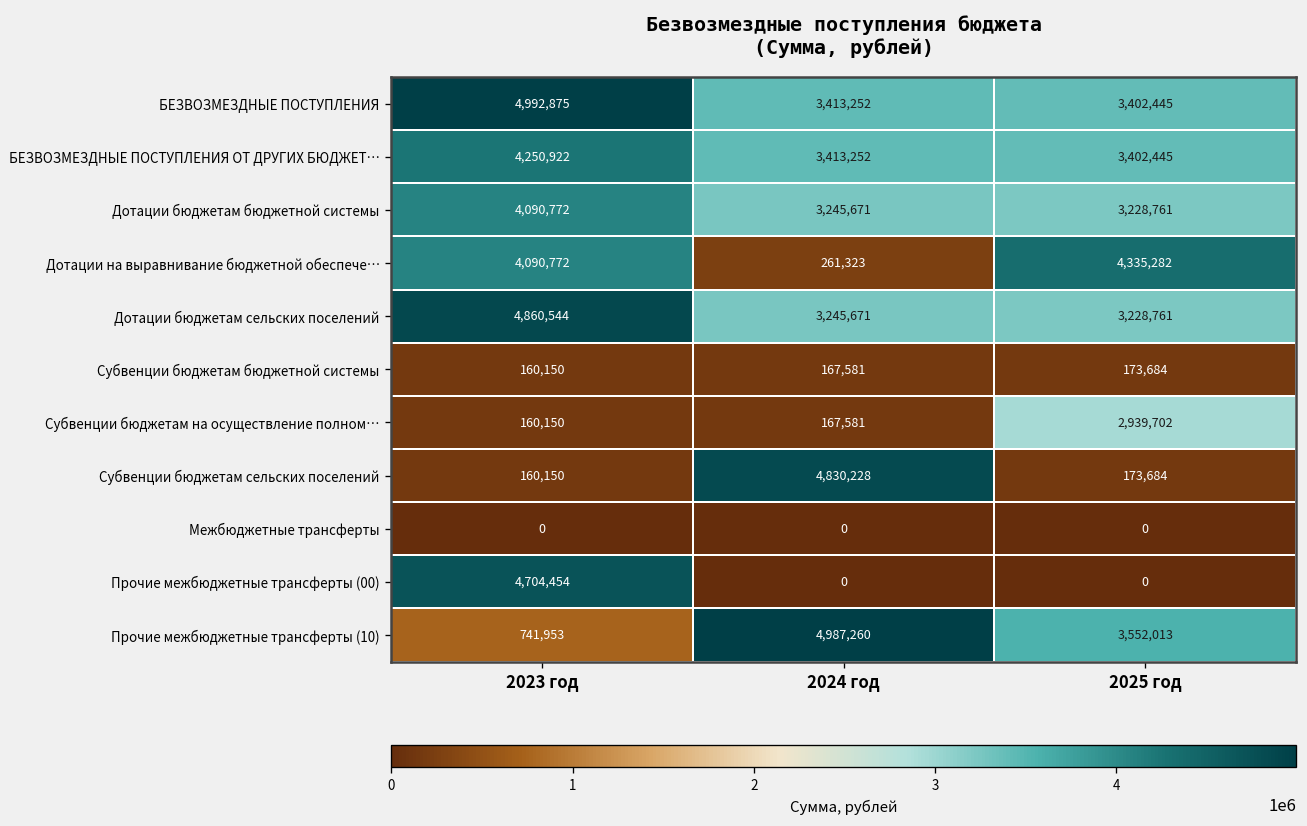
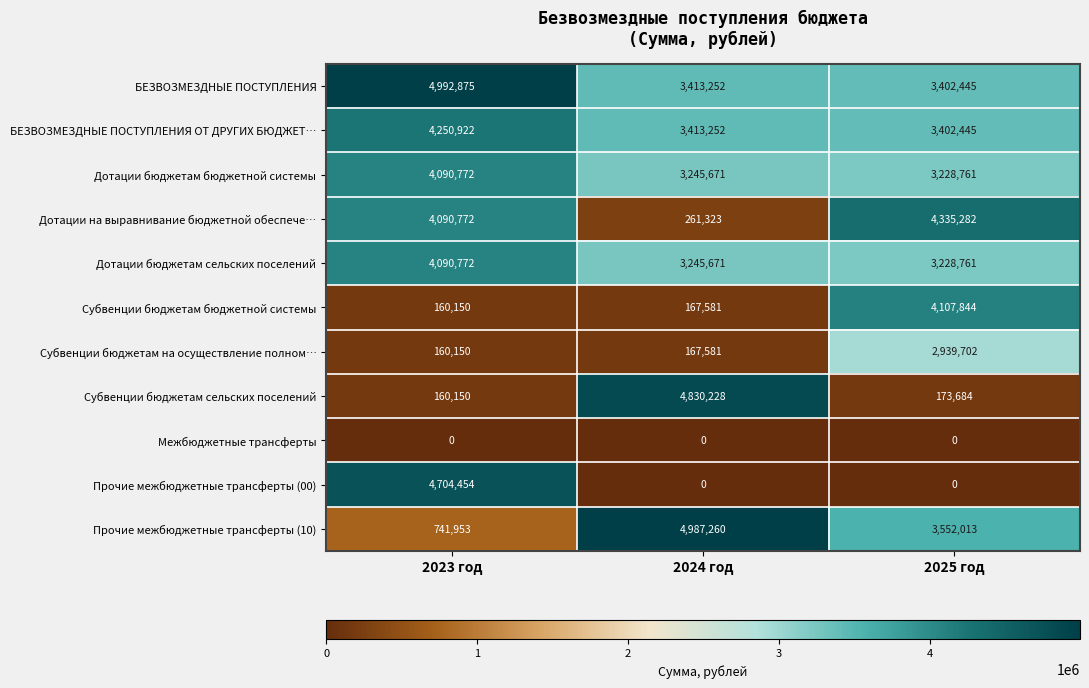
  {
    "БЕЗВОЗМЕЗДНЫЕ ПОСТУПЛЕНИЯ": {
      "2023 год": "4,992,875",
      "2024 год": "3,413,252",
      "2025 год": "3,402,445"
    },
    "БЕЗВОЗМЕЗДНЫЕ ПОСТУПЛЕНИЯ ОТ ДРУГИХ БЮДЖЕТ…": {
      "2023 год": "4,250,922",
      "2024 год": "3,413,252",
      "2025 год": "3,402,445"
    },
    "Дотации бюджетам бюджетной системы": {
      "2023 год": "4,090,772",
      "2024 год": "3,245,671",
      "2025 год": "3,228,761"
    },
    "Дотации на выравнивание бюджетной обеспече…": {
      "2023 год": "4,090,772",
      "2024 год": "261,323",
      "2025 год": "4,335,282"
    },
    "Дотации бюджетам сельских поселений": {
-     "2023 год": "4,860,544",
+     "2023 год": "4,090,772",
      "2024 год": "3,245,671",
      "2025 год": "3,228,761"
    },
    "Субвенции бюджетам бюджетной системы": {
      "2023 год": "160,150",
      "2024 год": "167,581",
-     "2025 год": "173,684"
+     "2025 год": "4,107,844"
    },
    "Субвенции бюджетам на осуществление полном…": {
      "2023 год": "160,150",
      "2024 год": "167,581",
      "2025 год": "2,939,702"
    },
    "Субвенции бюджетам сельских поселений": {
      "2023 год": "160,150",
      "2024 год": "4,830,228",
      "2025 год": "173,684"
    },
    "Межбюджетные трансферты": {
      "2023 год": "0",
      "2024 год": "0",
      "2025 год": "0"
    },
    "Прочие межбюджетные трансферты (00)": {
      "2023 год": "4,704,454",
      "2024 год": "0",
      "2025 год": "0"
    },
    "Прочие межбюджетные трансферты (10)": {
      "2023 год": "741,953",
      "2024 год": "4,987,260",
      "2025 год": "3,552,013"
    }
  }
